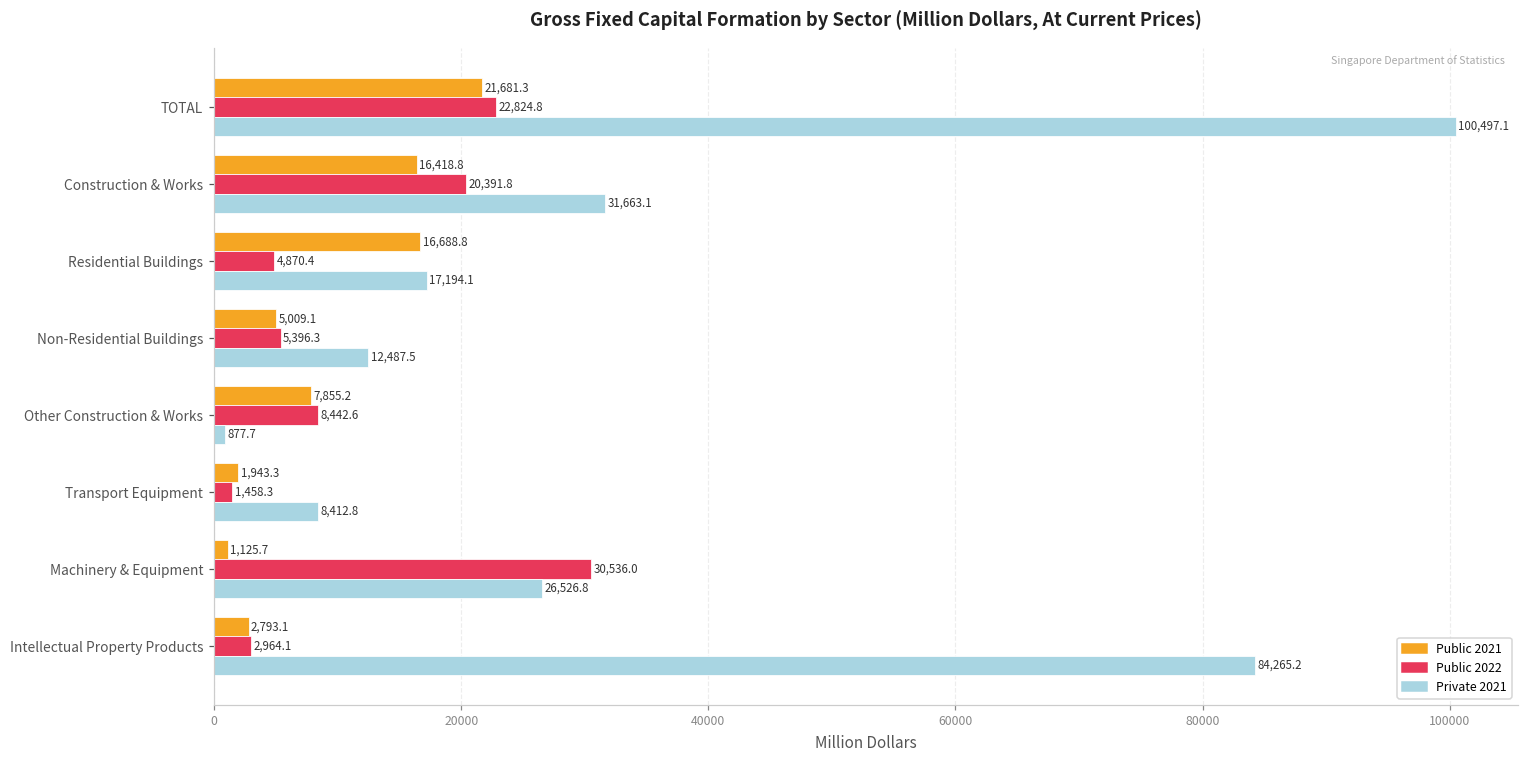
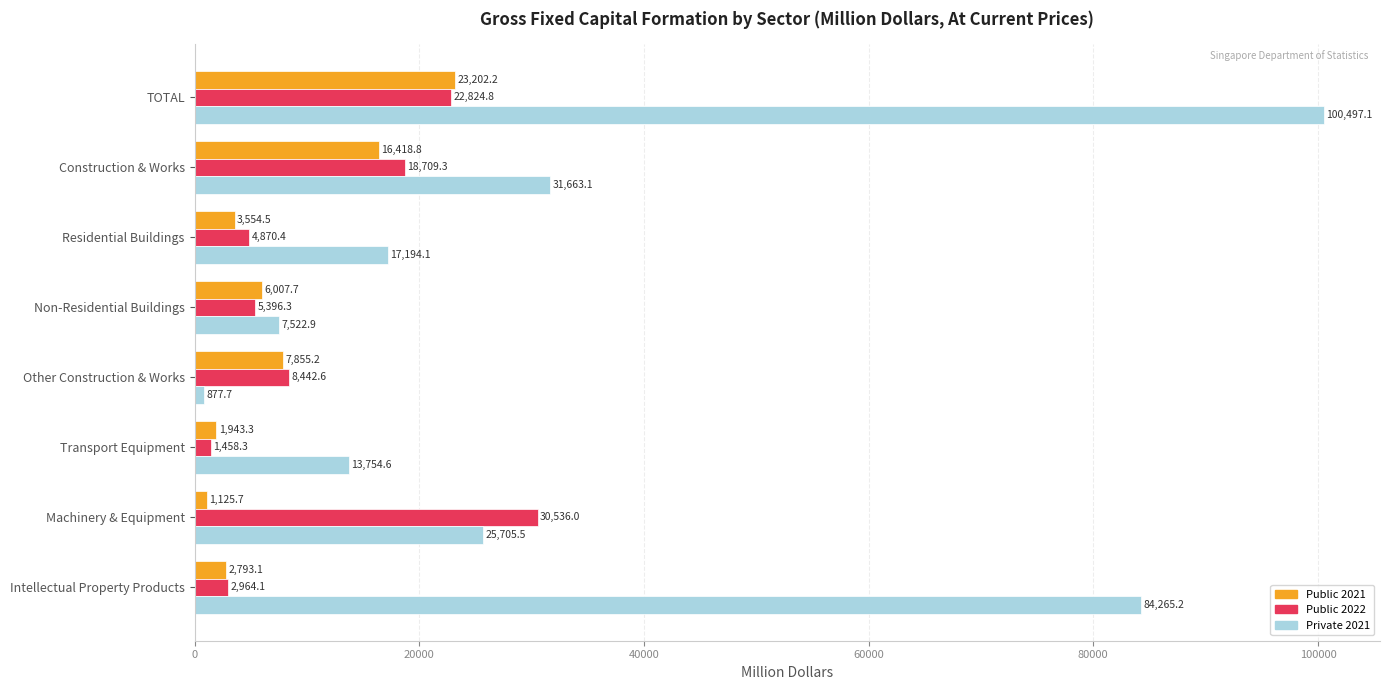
  {
    "Public 2021": {
-     "TOTAL": "21,681.3",
+     "TOTAL": "23,202.2",
      "Construction & Works": "16,418.8",
-     "Residential Buildings": "16,688.8",
-     "Non-Residential Buildings": "5,009.1",
+     "Residential Buildings": "3,554.5",
+     "Non-Residential Buildings": "6,007.7",
      "Other Construction & Works": "7,855.2",
      "Transport Equipment": "1,943.3",
      "Machinery & Equipment": "1,125.7",
      "Intellectual Property Products": "2,793.1"
    },
    "Public 2022": {
      "TOTAL": "22,824.8",
-     "Construction & Works": "20,391.8",
+     "Construction & Works": "18,709.3",
      "Residential Buildings": "4,870.4",
      "Non-Residential Buildings": "5,396.3",
      "Other Construction & Works": "8,442.6",
      "Transport Equipment": "1,458.3",
      "Machinery & Equipment": "30,536.0",
      "Intellectual Property Products": "2,964.1"
    },
    "Private 2021": {
      "TOTAL": "100,497.1",
      "Construction & Works": "31,663.1",
      "Residential Buildings": "17,194.1",
-     "Non-Residential Buildings": "12,487.5",
+     "Non-Residential Buildings": "7,522.9",
      "Other Construction & Works": "877.7",
-     "Transport Equipment": "8,412.8",
-     "Machinery & Equipment": "26,526.8",
+     "Transport Equipment": "13,754.6",
+     "Machinery & Equipment": "25,705.5",
      "Intellectual Property Products": "84,265.2"
    }
  }
